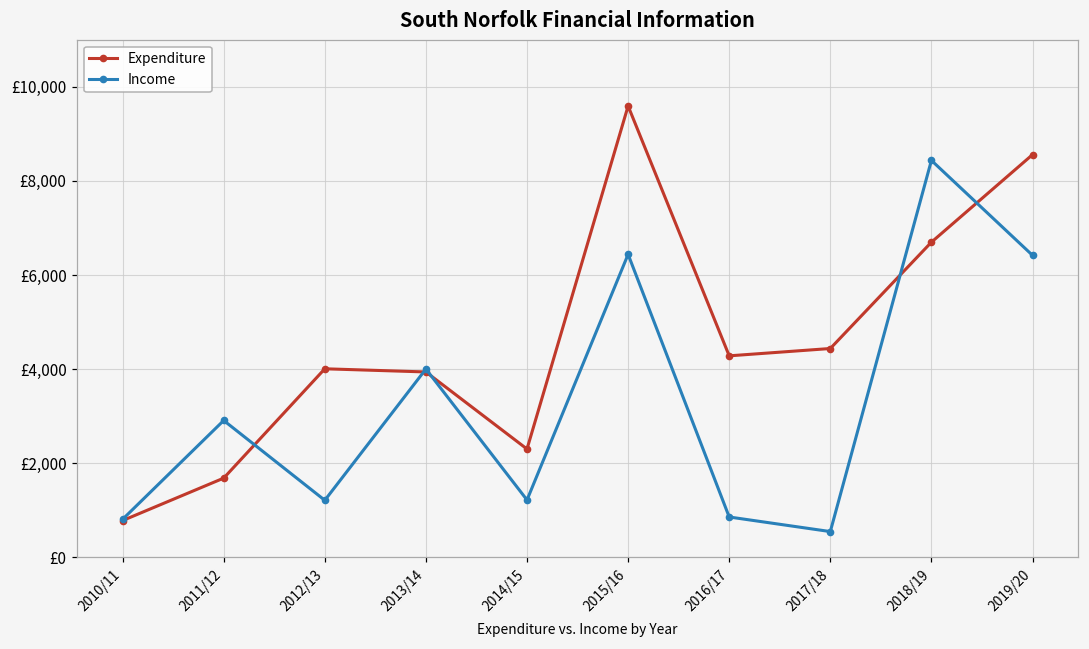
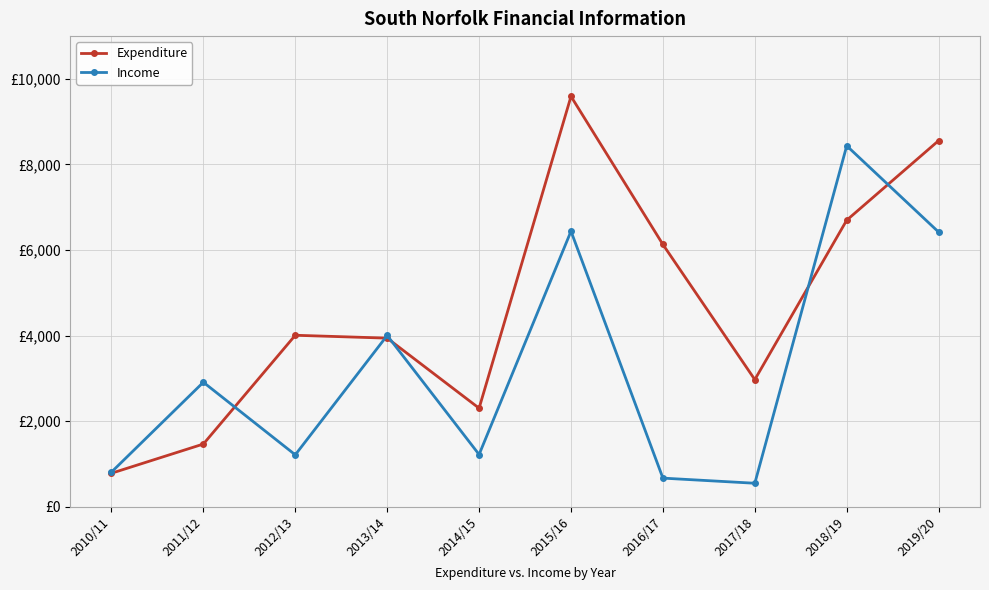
  {
    "Expenditure": {
-     "2011/12": "£1,700",
+     "2011/12": "£1,500",
      "2012/13": "£4,000",
      "2013/14": "£3,900",
      "2014/15": "£2,300",
      "2015/16": "£9,600",
-     "2016/17": "£4,300",
-     "2017/18": "£4,400",
+     "2016/17": "£6,100",
+     "2017/18": "£3,000",
      "2018/19": "£6,700",
      "2019/20": "£8,600"
    },
    "Income": {
      "2011/12": "£2,900",
      "2012/13": "£1,200",
      "2013/14": "£4,000",
      "2014/15": "£1,200",
      "2015/16": "£6,400",
-     "2016/17": "£900",
+     "2016/17": "£700",
      "2017/18": "£500",
      "2018/19": "£8,400",
      "2019/20": "£6,400"
    }
  }
